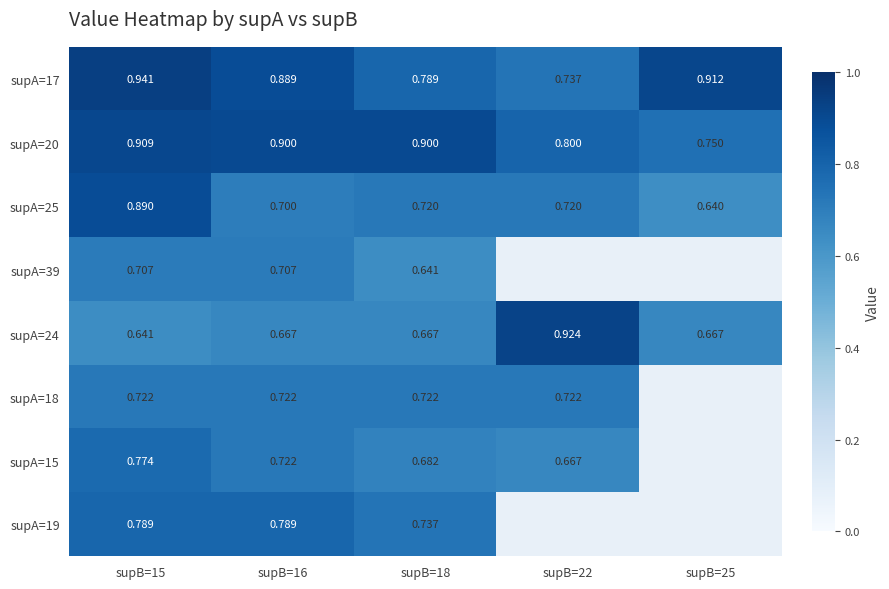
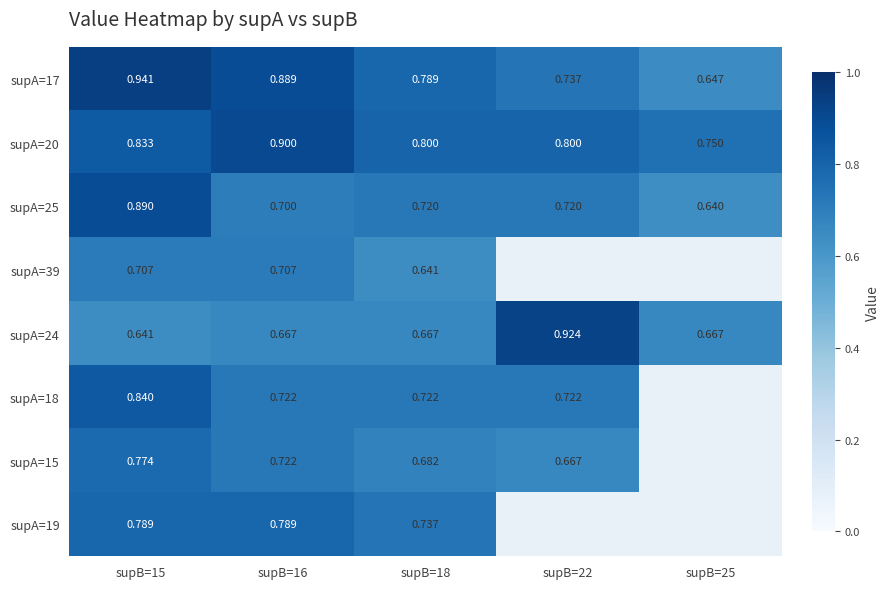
  {
    "supA=17": {
      "supB=15": 0.941,
      "supB=16": 0.889,
      "supB=18": 0.789,
      "supB=22": 0.737,
-     "supB=25": 0.912
+     "supB=25": 0.647
    },
    "supA=20": {
-     "supB=15": 0.909,
+     "supB=15": 0.833,
      "supB=16": 0.900,
-     "supB=18": 0.900,
+     "supB=18": 0.800,
      "supB=22": 0.800,
      "supB=25": 0.750
    },
    "supA=25": {
      "supB=15": 0.890,
      "supB=16": 0.700,
      "supB=18": 0.720,
      "supB=22": 0.720,
      "supB=25": 0.640
    },
    "supA=39": {
      "supB=15": 0.707,
      "supB=16": 0.707,
      "supB=18": 0.641
    },
    "supA=24": {
      "supB=15": 0.641,
      "supB=16": 0.667,
      "supB=18": 0.667,
      "supB=22": 0.924,
      "supB=25": 0.667
    },
    "supA=18": {
-     "supB=15": 0.722,
+     "supB=15": 0.840,
      "supB=16": 0.722,
      "supB=18": 0.722,
      "supB=22": 0.722
    },
    "supA=15": {
      "supB=15": 0.774,
      "supB=16": 0.722,
      "supB=18": 0.682,
      "supB=22": 0.667
    },
    "supA=19": {
      "supB=15": 0.789,
      "supB=16": 0.789,
      "supB=18": 0.737
    }
  }
